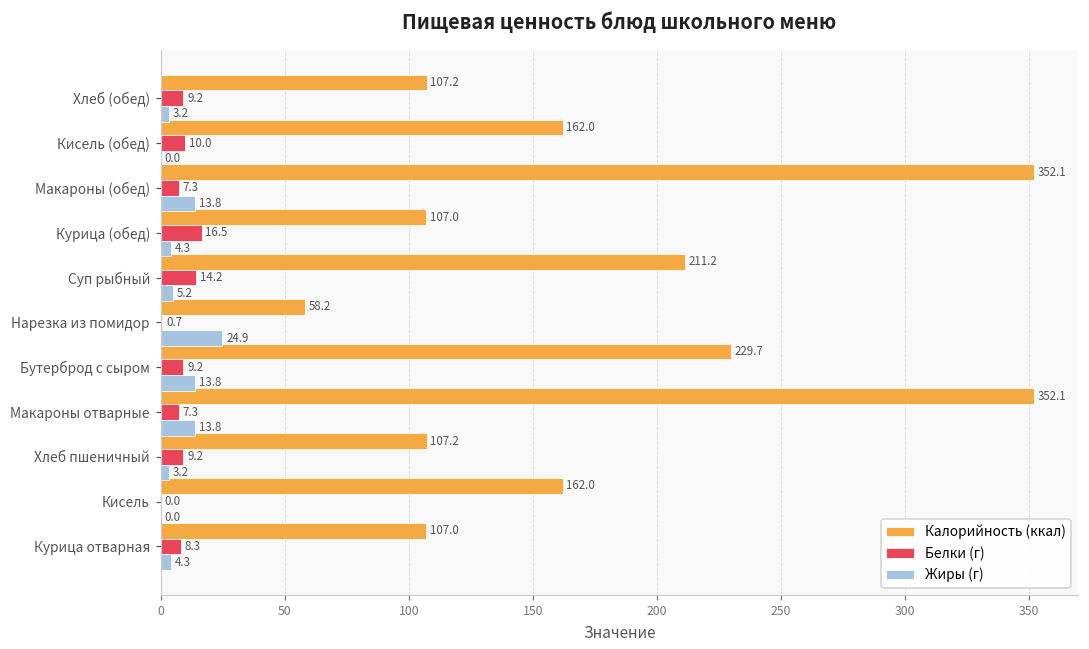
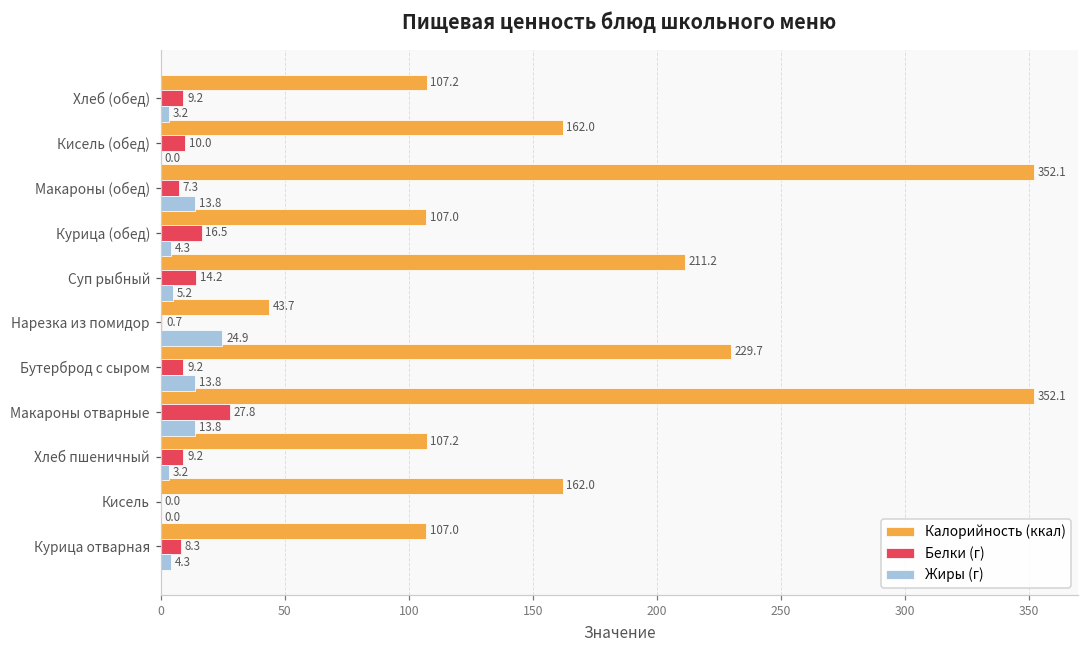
  {
    "Калорийность (ккал)": {
      "Хлеб (обед)": 107.2,
      "Кисель (обед)": 162.0,
      "Макароны (обед)": 352.1,
      "Курица (обед)": 107.0,
      "Суп рыбный": 211.2,
-     "Нарезка из помидор": 58.2,
+     "Нарезка из помидор": 43.7,
      "Бутерброд с сыром": 229.7,
      "Макароны отварные": 352.1,
      "Хлеб пшеничный": 107.2,
      "Кисель": 162.0,
      "Курица отварная": 107.0
    },
    "Белки (г)": {
      "Хлеб (обед)": 9.2,
      "Кисель (обед)": 10.0,
      "Макароны (обед)": 7.3,
      "Курица (обед)": 16.5,
      "Суп рыбный": 14.2,
      "Нарезка из помидор": 0.7,
      "Бутерброд с сыром": 9.2,
-     "Макароны отварные": 7.3,
+     "Макароны отварные": 27.8,
      "Хлеб пшеничный": 9.2,
      "Кисель": 0.0,
      "Курица отварная": 8.3
    },
    "Жиры (г)": {
      "Хлеб (обед)": 3.2,
      "Кисель (обед)": 0.0,
      "Макароны (обед)": 13.8,
      "Курица (обед)": 4.3,
      "Суп рыбный": 5.2,
      "Нарезка из помидор": 24.9,
      "Бутерброд с сыром": 13.8,
      "Макароны отварные": 13.8,
      "Хлеб пшеничный": 3.2,
      "Кисель": 0.0,
      "Курица отварная": 4.3
    }
  }
